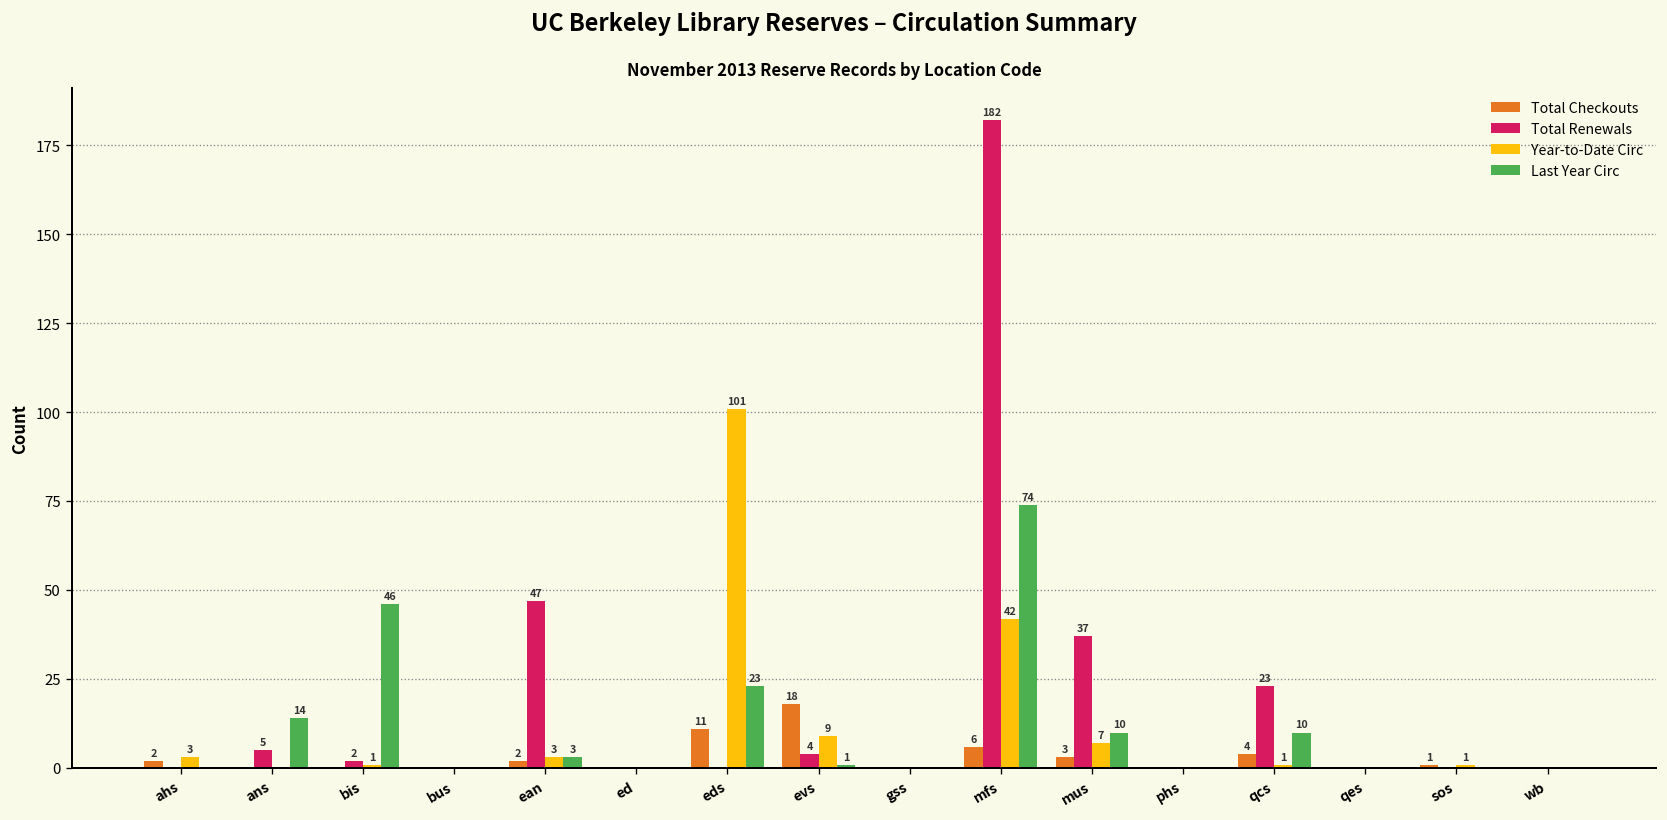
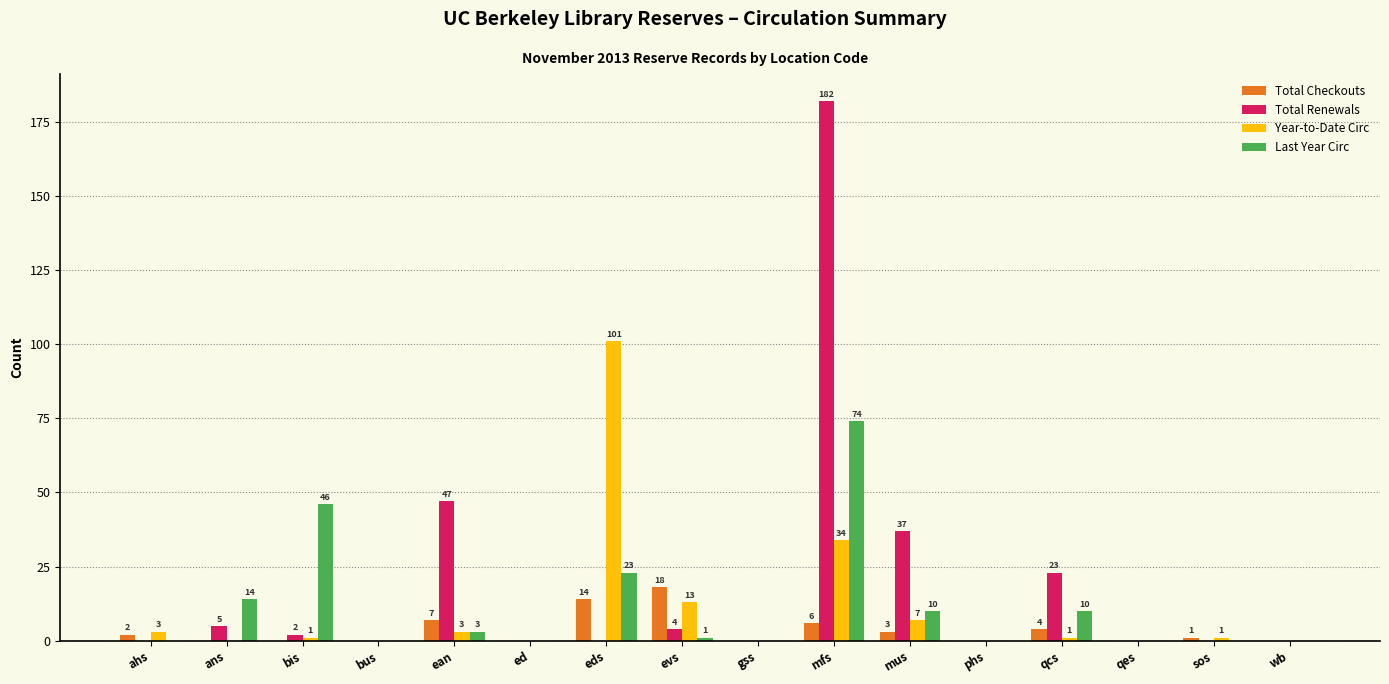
  {
    "Total Checkouts": {
      "ahs": 2,
-     "ean": 2,
-     "eds": 11,
+     "ean": 7,
+     "eds": 14,
      "evs": 18,
      "mfs": 6,
      "mus": 3,
      "qcs": 4,
      "sos": 1
    },
    "Total Renewals": {
      "ans": 5,
      "bis": 2,
      "ean": 47,
      "evs": 4,
      "mfs": 182,
      "mus": 37,
      "qcs": 23
    },
    "Year-to-Date Circ": {
      "ahs": 3,
      "bis": 1,
      "ean": 3,
      "eds": 101,
-     "evs": 9,
-     "mfs": 42,
+     "evs": 13,
+     "mfs": 34,
      "mus": 7,
      "qcs": 1,
      "sos": 1
    },
    "Last Year Circ": {
      "ans": 14,
      "bis": 46,
      "ean": 3,
      "eds": 23,
      "evs": 1,
      "mfs": 74,
      "mus": 10,
      "qcs": 10
    }
  }
